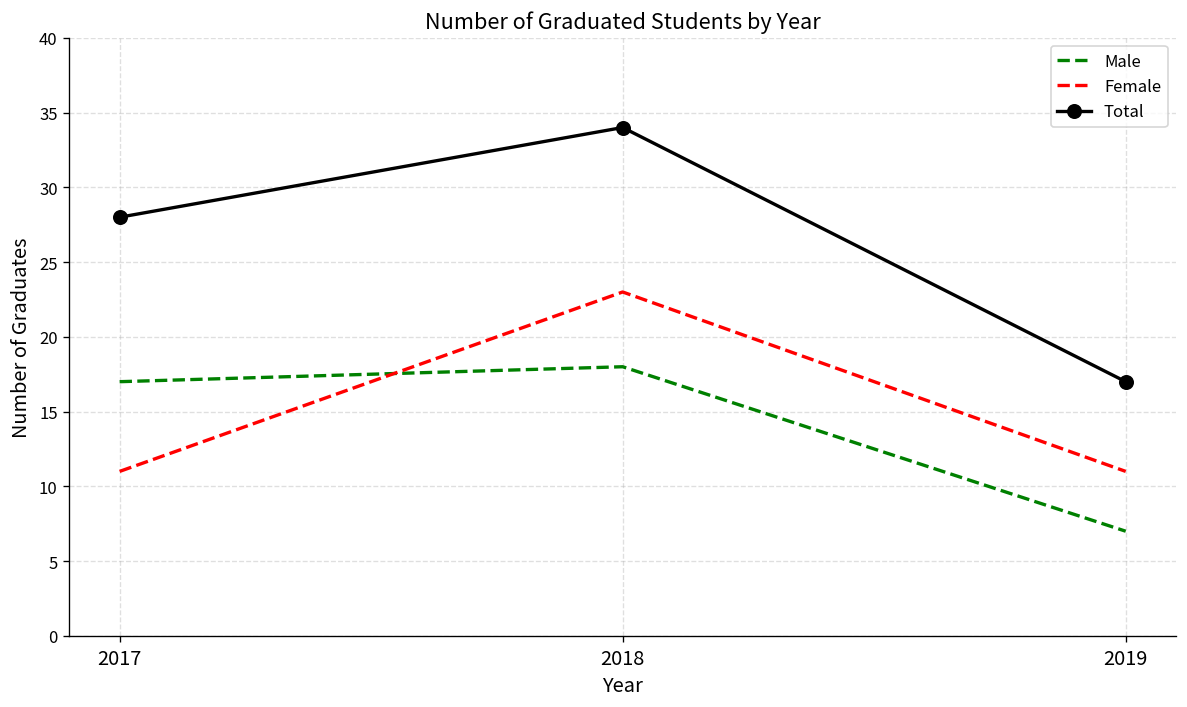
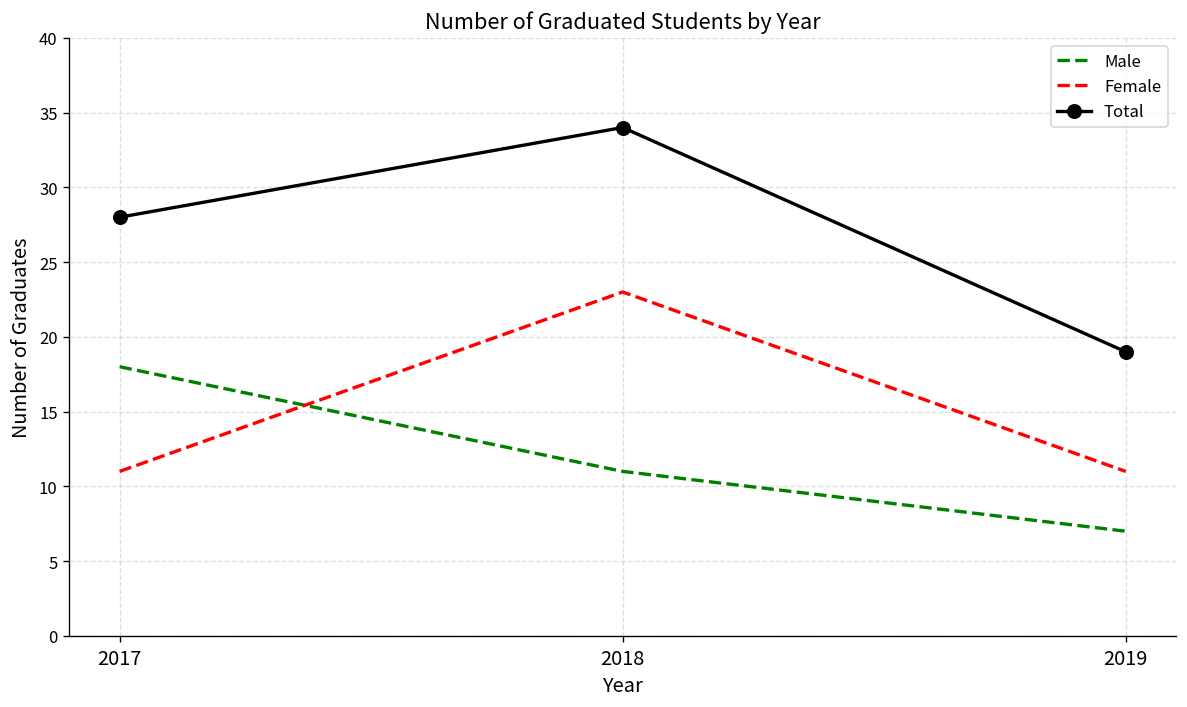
  {
    "Male": {
-     "2017": 17,
-     "2018": 18,
+     "2017": 18,
+     "2018": 11,
      "2019": 7
    },
    "Female": {
      "2017": 11,
      "2018": 23,
      "2019": 11
    },
    "Total": {
      "2017": 28,
      "2018": 34,
-     "2019": 17
+     "2019": 19
    }
  }
